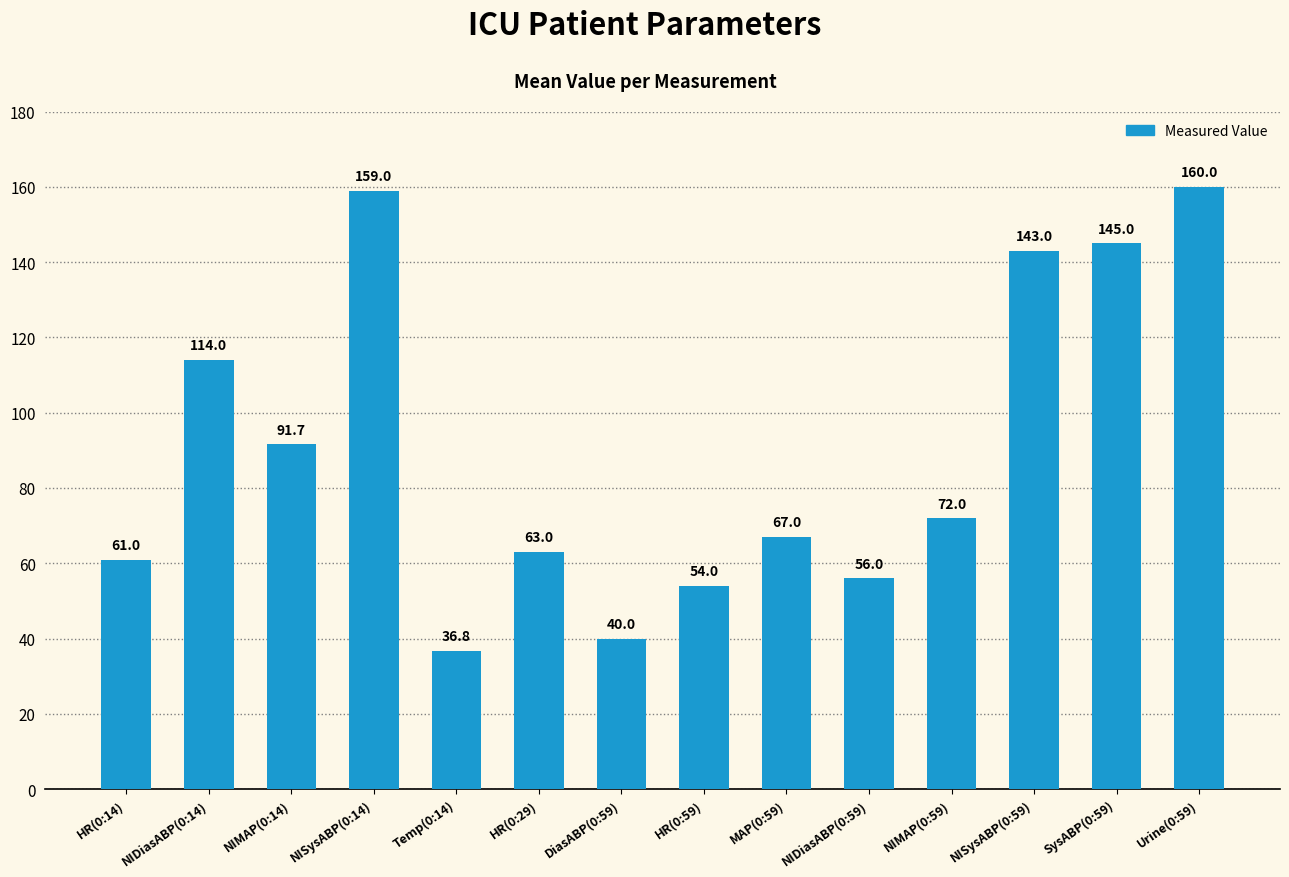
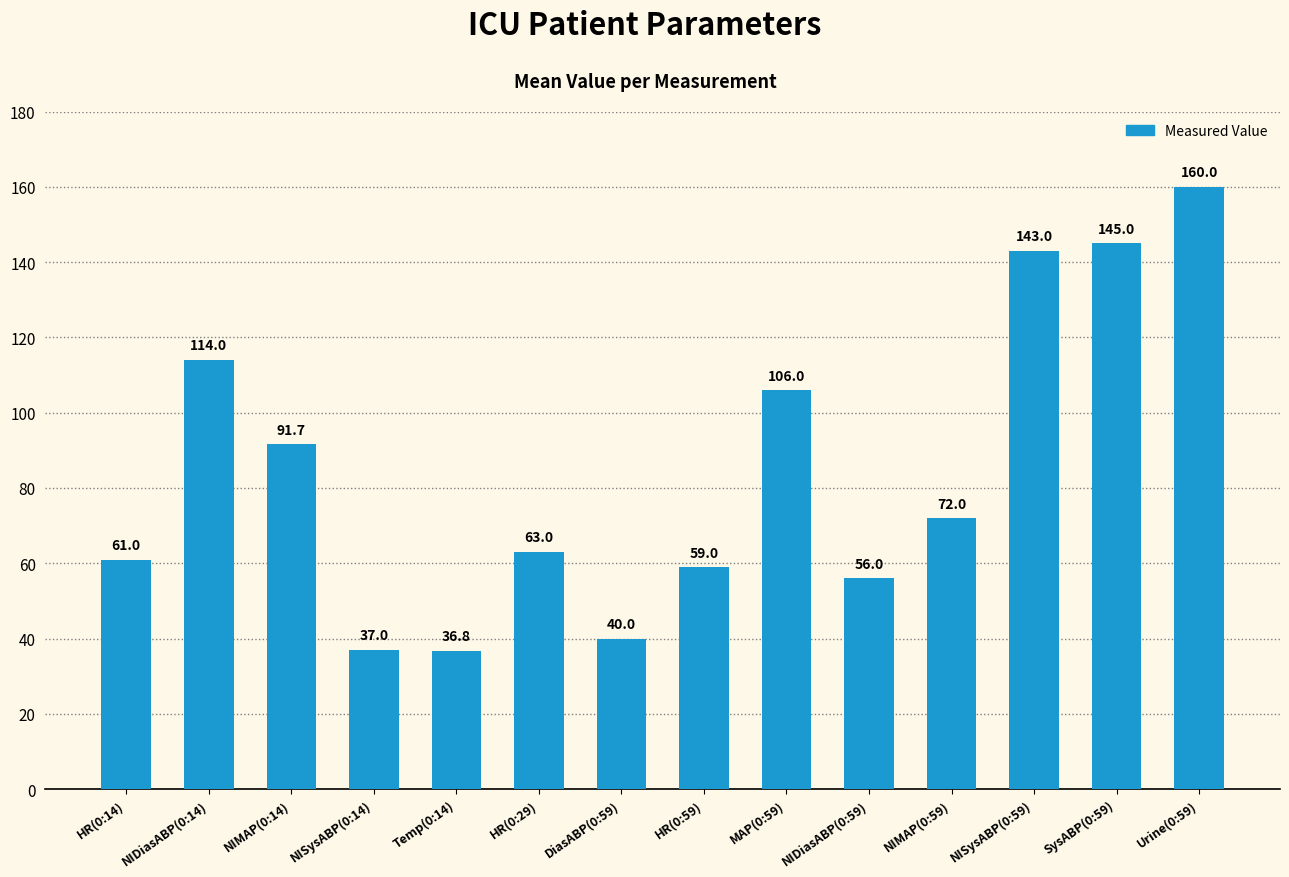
  {
    "HR(0:14)": 61.0,
    "NIDiasABP(0:14)": 114.0,
    "NIMAP(0:14)": 91.7,
-   "NISysABP(0:14)": 159.0,
+   "NISysABP(0:14)": 37.0,
    "Temp(0:14)": 36.8,
    "HR(0:29)": 63.0,
    "DiasABP(0:59)": 40.0,
-   "HR(0:59)": 54.0,
-   "MAP(0:59)": 67.0,
+   "HR(0:59)": 59.0,
+   "MAP(0:59)": 106.0,
    "NIDiasABP(0:59)": 56.0,
    "NIMAP(0:59)": 72.0,
    "NISysABP(0:59)": 143.0,
    "SysABP(0:59)": 145.0,
    "Urine(0:59)": 160.0
  }
